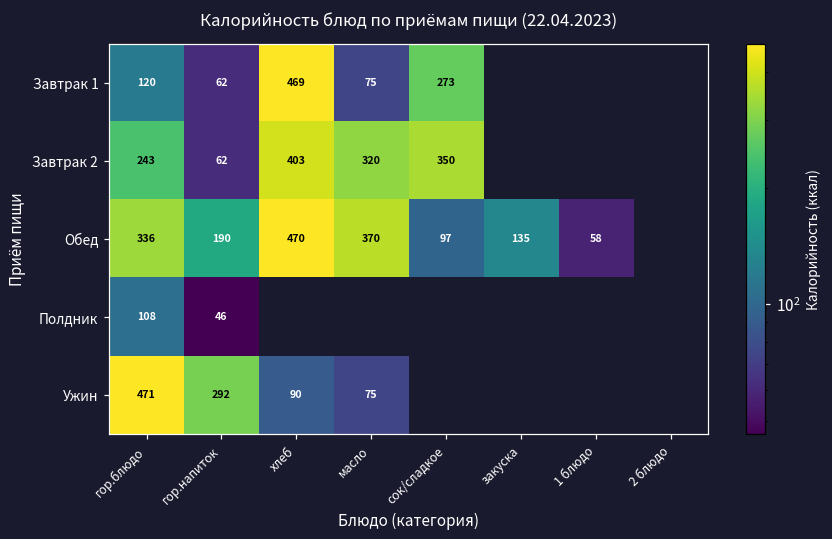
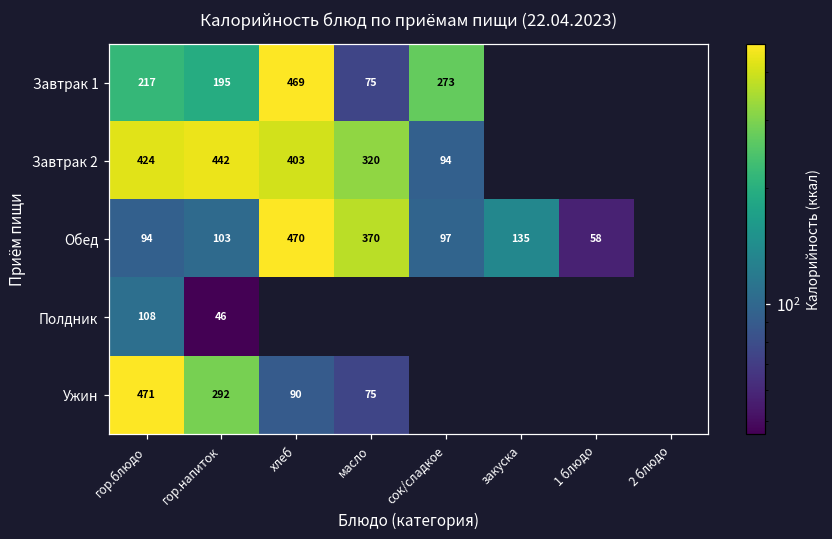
  {
    "Завтрак 1": {
-     "гор.блюдо": 120,
-     "гор.напиток": 62,
+     "гор.блюдо": 217,
+     "гор.напиток": 195,
      "хлеб": 469,
      "масло": 75,
      "сок/сладкое": 273
    },
    "Завтрак 2": {
-     "гор.блюдо": 243,
-     "гор.напиток": 62,
+     "гор.блюдо": 424,
+     "гор.напиток": 442,
      "хлеб": 403,
      "масло": 320,
-     "сок/сладкое": 350
+     "сок/сладкое": 94
    },
    "Обед": {
-     "гор.блюдо": 336,
-     "гор.напиток": 190,
+     "гор.блюдо": 94,
+     "гор.напиток": 103,
      "хлеб": 470,
      "масло": 370,
      "сок/сладкое": 97,
      "закуска": 135,
      "1 блюдо": 58
    },
    "Полдник": {
      "гор.блюдо": 108,
      "гор.напиток": 46
    },
    "Ужин": {
      "гор.блюдо": 471,
      "гор.напиток": 292,
      "хлеб": 90,
      "масло": 75
    }
  }
